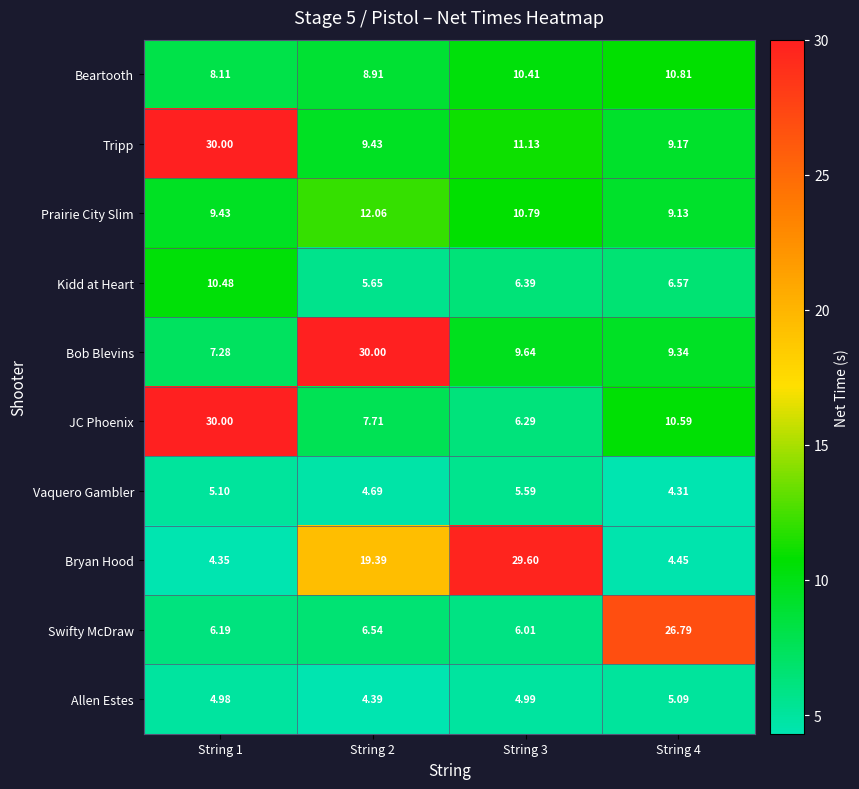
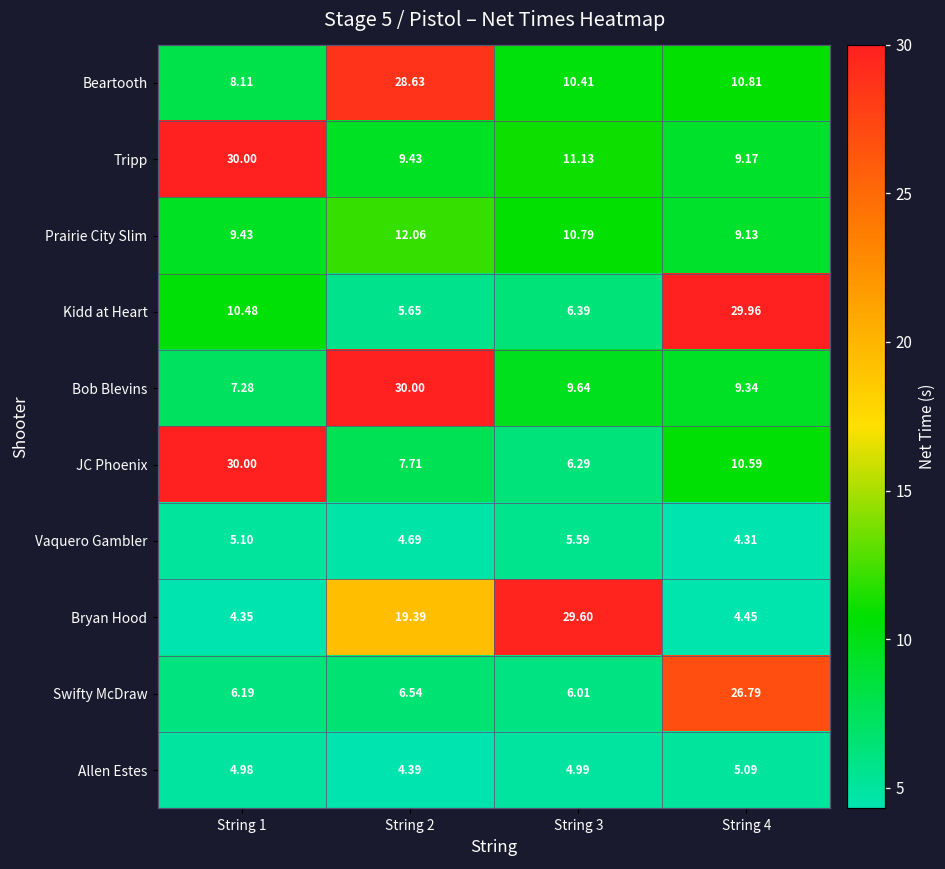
  {
    "Beartooth": {
      "String 1": 8.11,
-     "String 2": 8.91,
+     "String 2": 28.63,
      "String 3": 10.41,
      "String 4": 10.81
    },
    "Tripp": {
      "String 1": 30.00,
      "String 2": 9.43,
      "String 3": 11.13,
      "String 4": 9.17
    },
    "Prairie City Slim": {
      "String 1": 9.43,
      "String 2": 12.06,
      "String 3": 10.79,
      "String 4": 9.13
    },
    "Kidd at Heart": {
      "String 1": 10.48,
      "String 2": 5.65,
      "String 3": 6.39,
-     "String 4": 6.57
+     "String 4": 29.96
    },
    "Bob Blevins": {
      "String 1": 7.28,
      "String 2": 30.00,
      "String 3": 9.64,
      "String 4": 9.34
    },
    "JC Phoenix": {
      "String 1": 30.00,
      "String 2": 7.71,
      "String 3": 6.29,
      "String 4": 10.59
    },
    "Vaquero Gambler": {
      "String 1": 5.10,
      "String 2": 4.69,
      "String 3": 5.59,
      "String 4": 4.31
    },
    "Bryan Hood": {
      "String 1": 4.35,
      "String 2": 19.39,
      "String 3": 29.60,
      "String 4": 4.45
    },
    "Swifty McDraw": {
      "String 1": 6.19,
      "String 2": 6.54,
      "String 3": 6.01,
      "String 4": 26.79
    },
    "Allen Estes": {
      "String 1": 4.98,
      "String 2": 4.39,
      "String 3": 4.99,
      "String 4": 5.09
    }
  }
